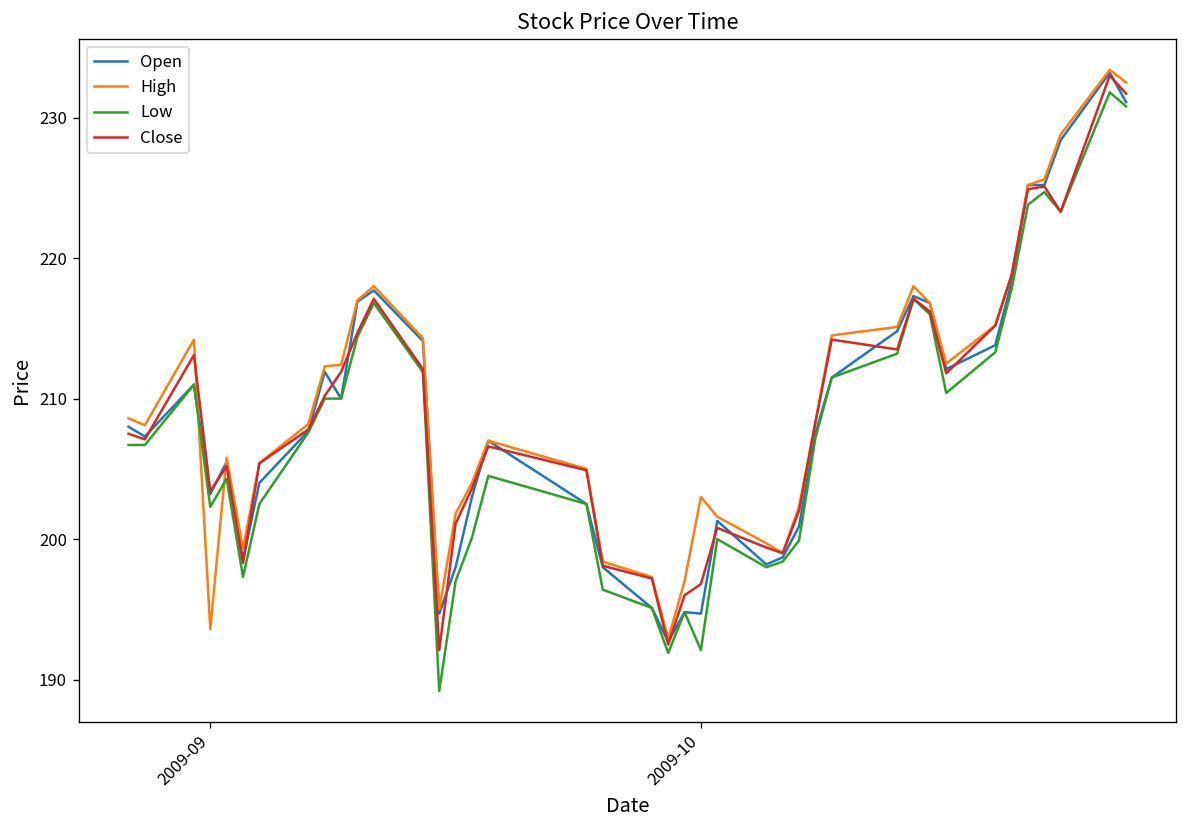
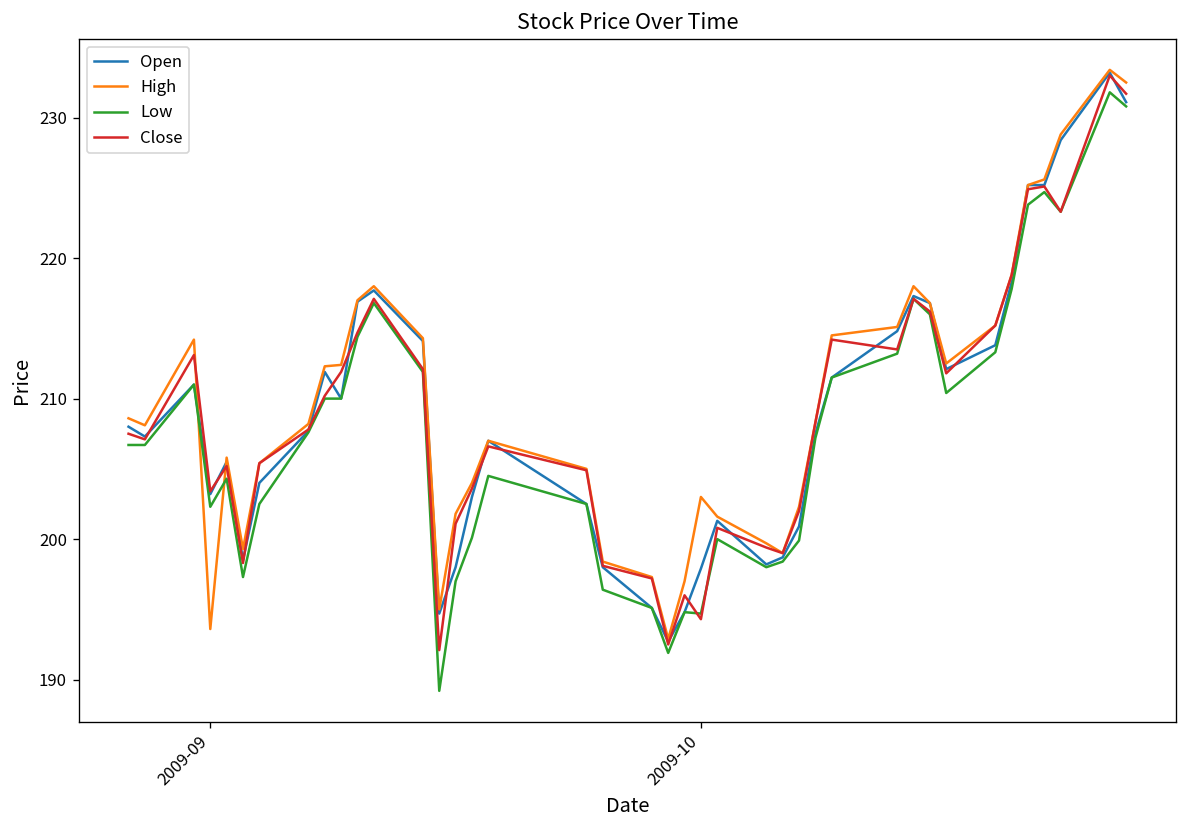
  {
    "Open": {
-     "2009-10": 194.7
+     "2009-10": 197.9
    },
    "High": {
      "2009-09": 193.6,
      "2009-10": 203.0
    },
    "Low": {
      "2009-09": 202.3,
-     "2009-10": 192.1
+     "2009-10": 194.7
    },
    "Close": {
-     "2009-10": 196.8
+     "2009-10": 194.3
    }
  }
